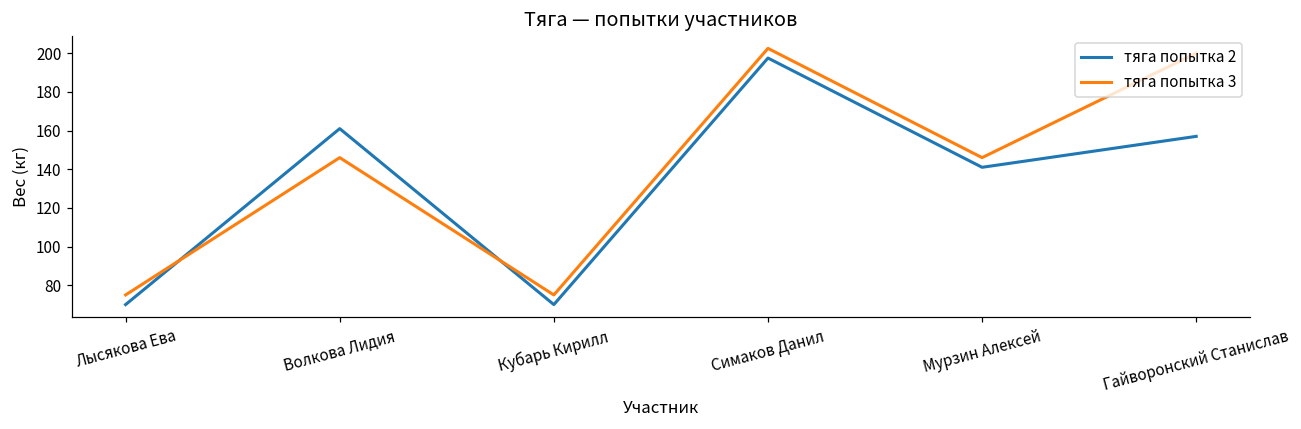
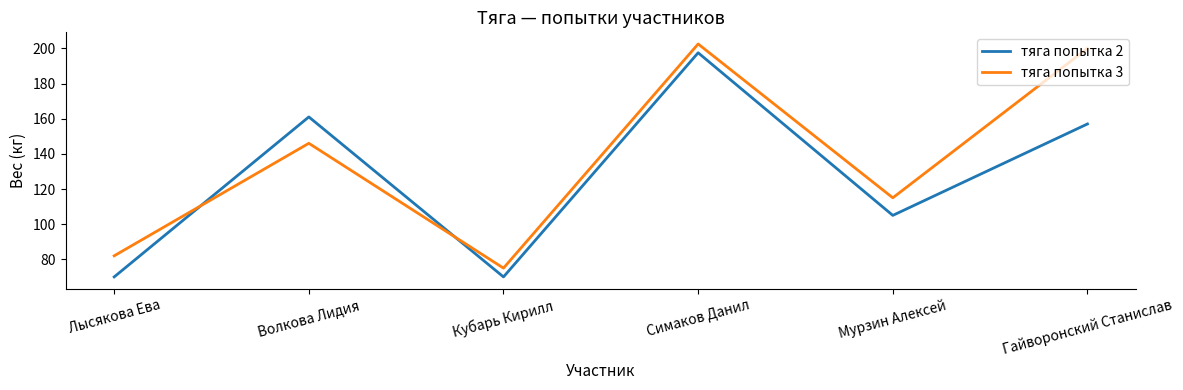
  {
    "тяга попытка 2": {
      "Лысякова Ева": 70,
      "Волкова Лидия": 161,
      "Кубарь Кирилл": 70,
      "Симаков Данил": 198,
-     "Мурзин Алексей": 141,
+     "Мурзин Алексей": 105,
      "Гайворонский Станислав": 157
    },
    "тяга попытка 3": {
-     "Лысякова Ева": 75,
+     "Лысякова Ева": 82,
      "Волкова Лидия": 146,
      "Кубарь Кирилл": 75,
      "Симаков Данил": 203,
-     "Мурзин Алексей": 146
+     "Мурзин Алексей": 115
    }
  }
